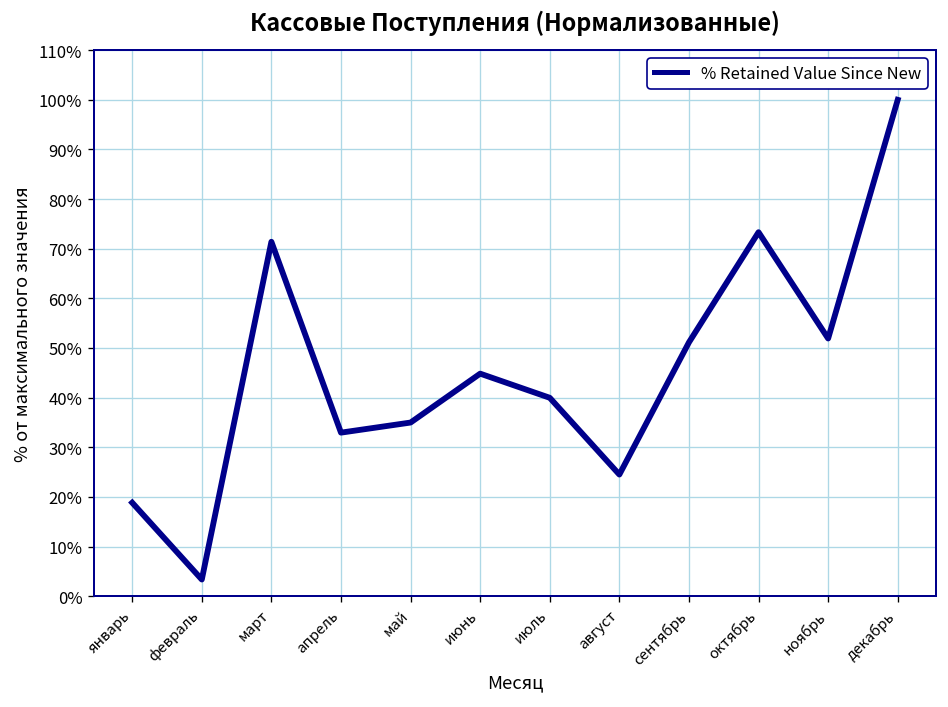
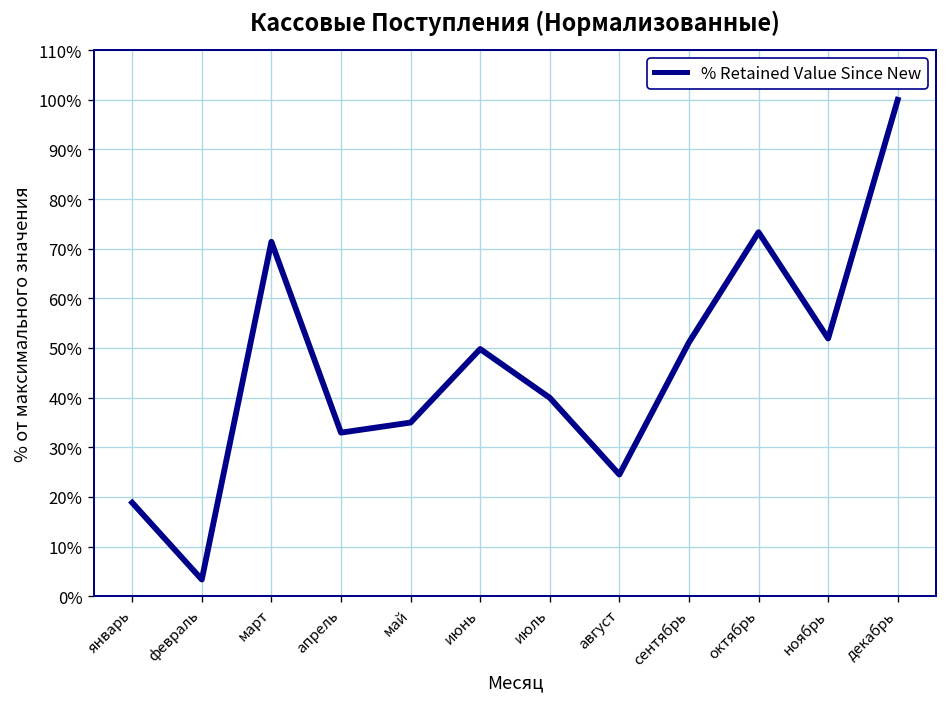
  {
    "январь": "19%",
    "февраль": "3%",
    "март": "71%",
    "апрель": "33%",
    "май": "35%",
-   "июнь": "45%",
+   "июнь": "50%",
    "июль": "40%",
    "август": "25%",
    "сентябрь": "51%",
    "октябрь": "73%",
    "ноябрь": "52%",
    "декабрь": "100%"
  }
